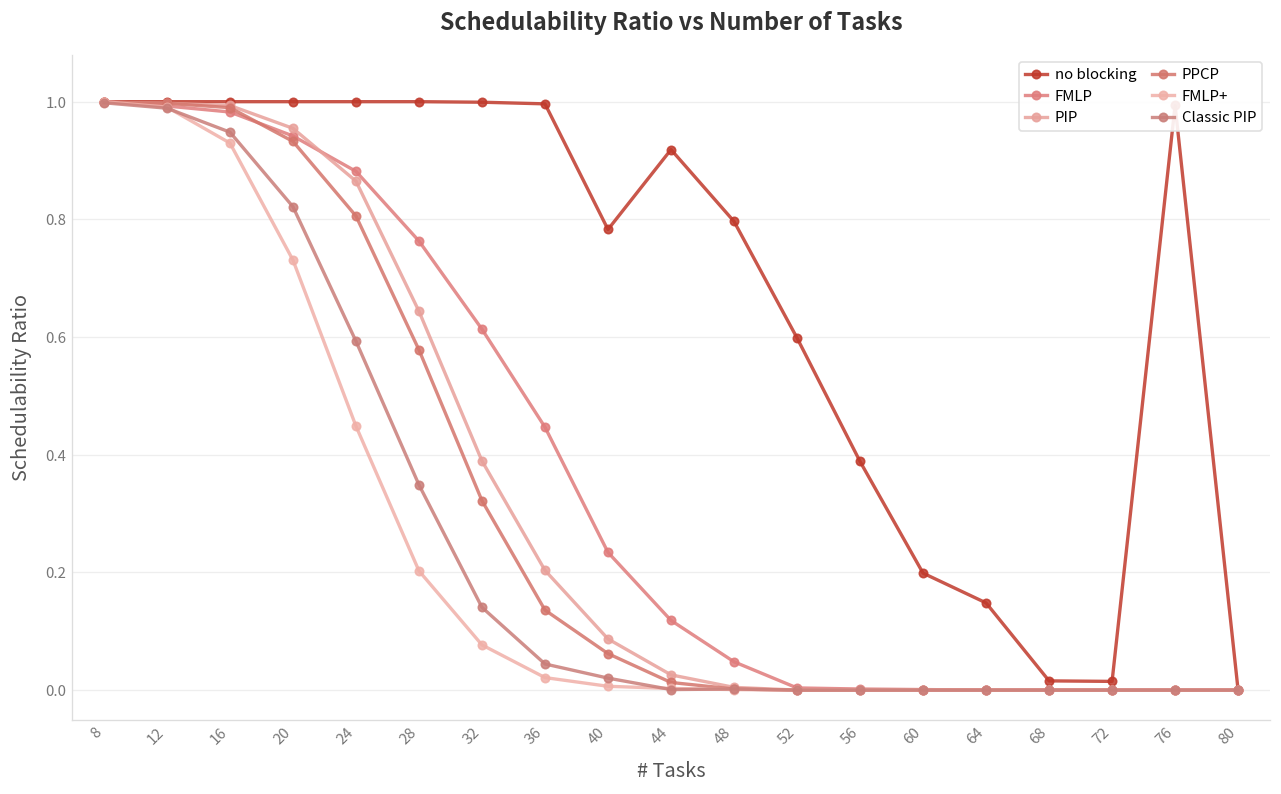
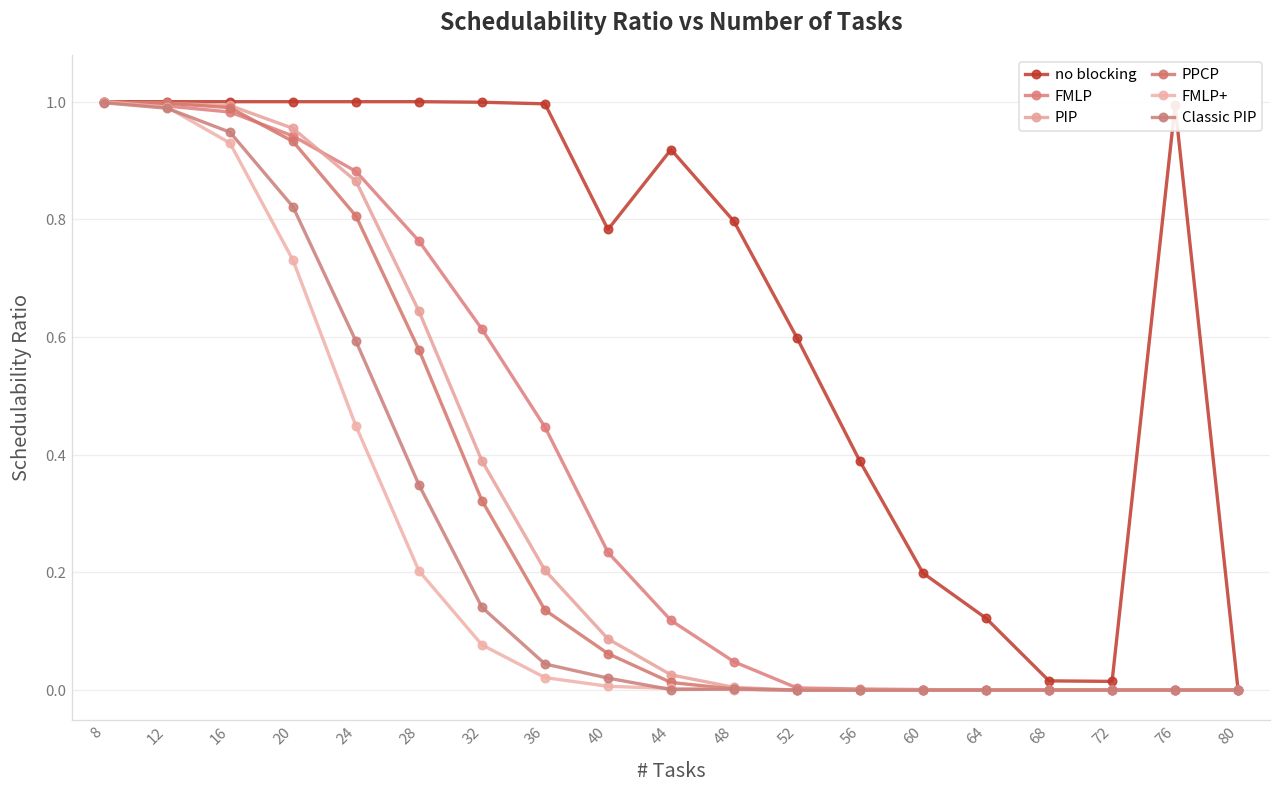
  {
    "no blocking": {
      "16": 1.00,
      "20": 1.00,
      "24": 1.00,
      "28": 1.00,
      "32": 1.00,
      "36": 1.00,
      "40": 0.78,
      "44": 0.92,
      "48": 0.80,
      "52": 0.60,
      "56": 0.39,
      "60": 0.20,
-     "64": 0.15,
+     "64": 0.12,
      "68": 0.02,
      "72": 0.01
    }
  }
